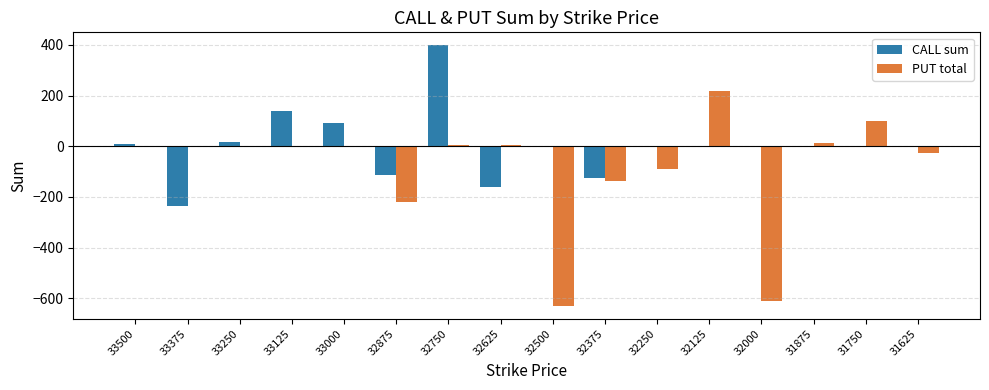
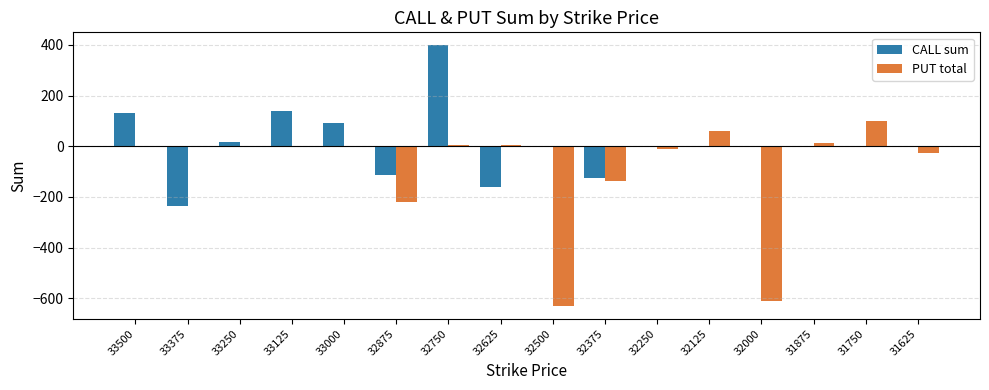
  {
    "CALL sum": {
-     "33500": 10,
+     "33500": 130,
      "33375": -230,
      "33250": 20,
      "33125": 140,
      "33000": 90,
      "32875": -120,
      "32750": 400,
      "32625": -160,
      "32375": -130,
      "32125": 0,
      "32000": 0,
      "31875": 0,
      "31750": 0,
      "31625": 0
    },
    "PUT total": {
      "33500": 0,
      "33375": 0,
      "33250": 0,
      "33125": 0,
      "33000": 0,
      "32875": -220,
      "32500": -630,
      "32375": -140,
-     "32250": -90,
-     "32125": 220,
+     "32250": -10,
+     "32125": 60,
      "32000": -610,
      "31875": 10,
      "31750": 100,
      "31625": -30
    }
  }
